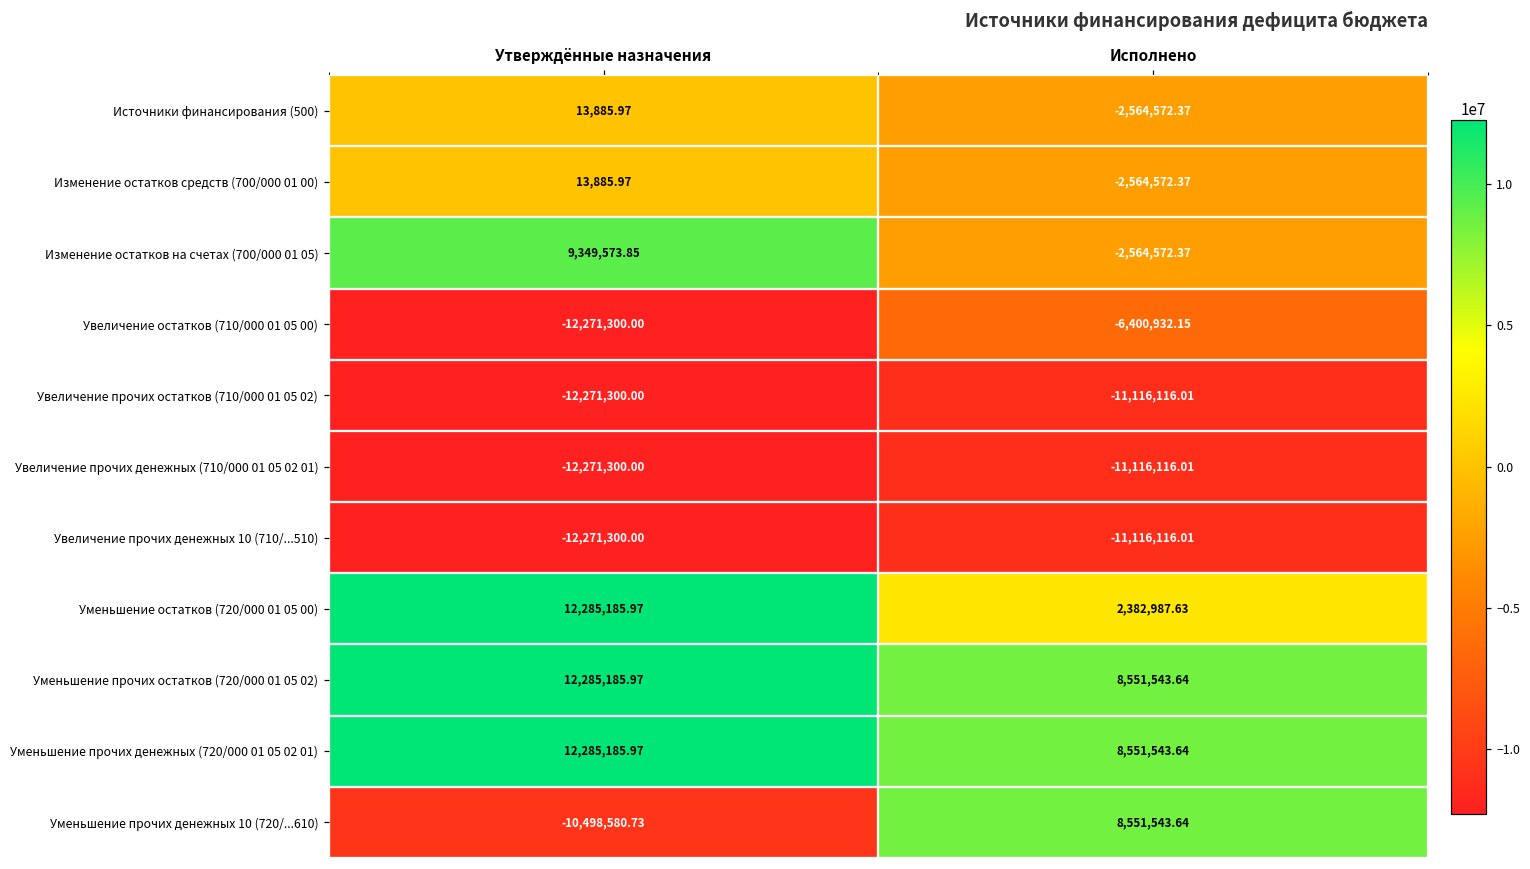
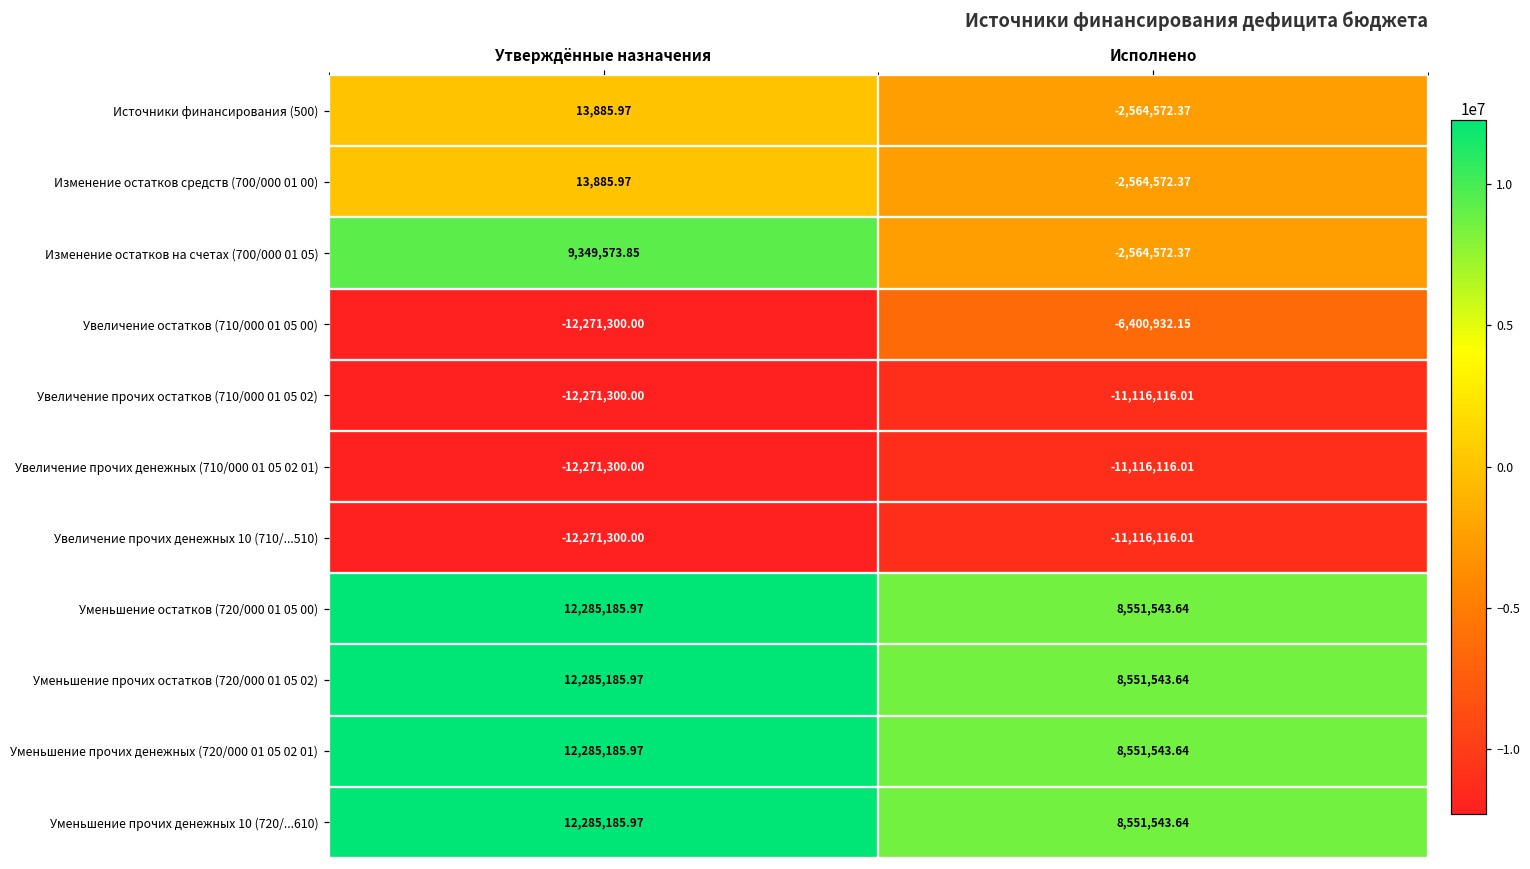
  {
    "Источники финансирования (500)": {
      "Утверждённые назначения": "13,885.97",
      "Исполнено": "-2,564,572.37"
    },
    "Изменение остатков средств (700/000 01 00)": {
      "Утверждённые назначения": "13,885.97",
      "Исполнено": "-2,564,572.37"
    },
    "Изменение остатков на счетах (700/000 01 05)": {
      "Утверждённые назначения": "9,349,573.85",
      "Исполнено": "-2,564,572.37"
    },
    "Увеличение остатков (710/000 01 05 00)": {
      "Утверждённые назначения": "-12,271,300.00",
      "Исполнено": "-6,400,932.15"
    },
    "Увеличение прочих остатков (710/000 01 05 02)": {
      "Утверждённые назначения": "-12,271,300.00",
      "Исполнено": "-11,116,116.01"
    },
    "Увеличение прочих денежных (710/000 01 05 02 01)": {
      "Утверждённые назначения": "-12,271,300.00",
      "Исполнено": "-11,116,116.01"
    },
    "Увеличение прочих денежных 10 (710/...510)": {
      "Утверждённые назначения": "-12,271,300.00",
      "Исполнено": "-11,116,116.01"
    },
    "Уменьшение остатков (720/000 01 05 00)": {
      "Утверждённые назначения": "12,285,185.97",
-     "Исполнено": "2,382,987.63"
+     "Исполнено": "8,551,543.64"
    },
    "Уменьшение прочих остатков (720/000 01 05 02)": {
      "Утверждённые назначения": "12,285,185.97",
      "Исполнено": "8,551,543.64"
    },
    "Уменьшение прочих денежных (720/000 01 05 02 01)": {
      "Утверждённые назначения": "12,285,185.97",
      "Исполнено": "8,551,543.64"
    },
    "Уменьшение прочих денежных 10 (720/...610)": {
-     "Утверждённые назначения": "-10,498,580.73",
+     "Утверждённые назначения": "12,285,185.97",
      "Исполнено": "8,551,543.64"
    }
  }
